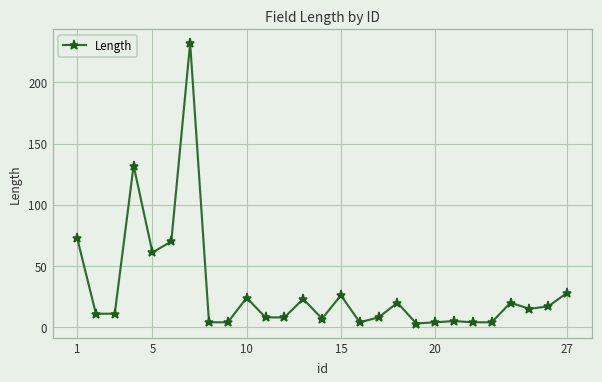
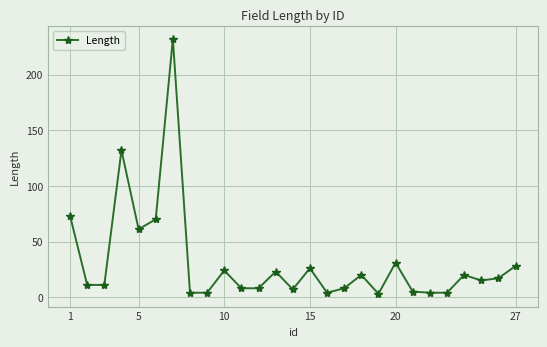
  {
    "1": 73,
    "5": 61,
    "10": 24,
    "15": 26,
-   "20": 4,
+   "20": 31,
    "27": 28
  }
